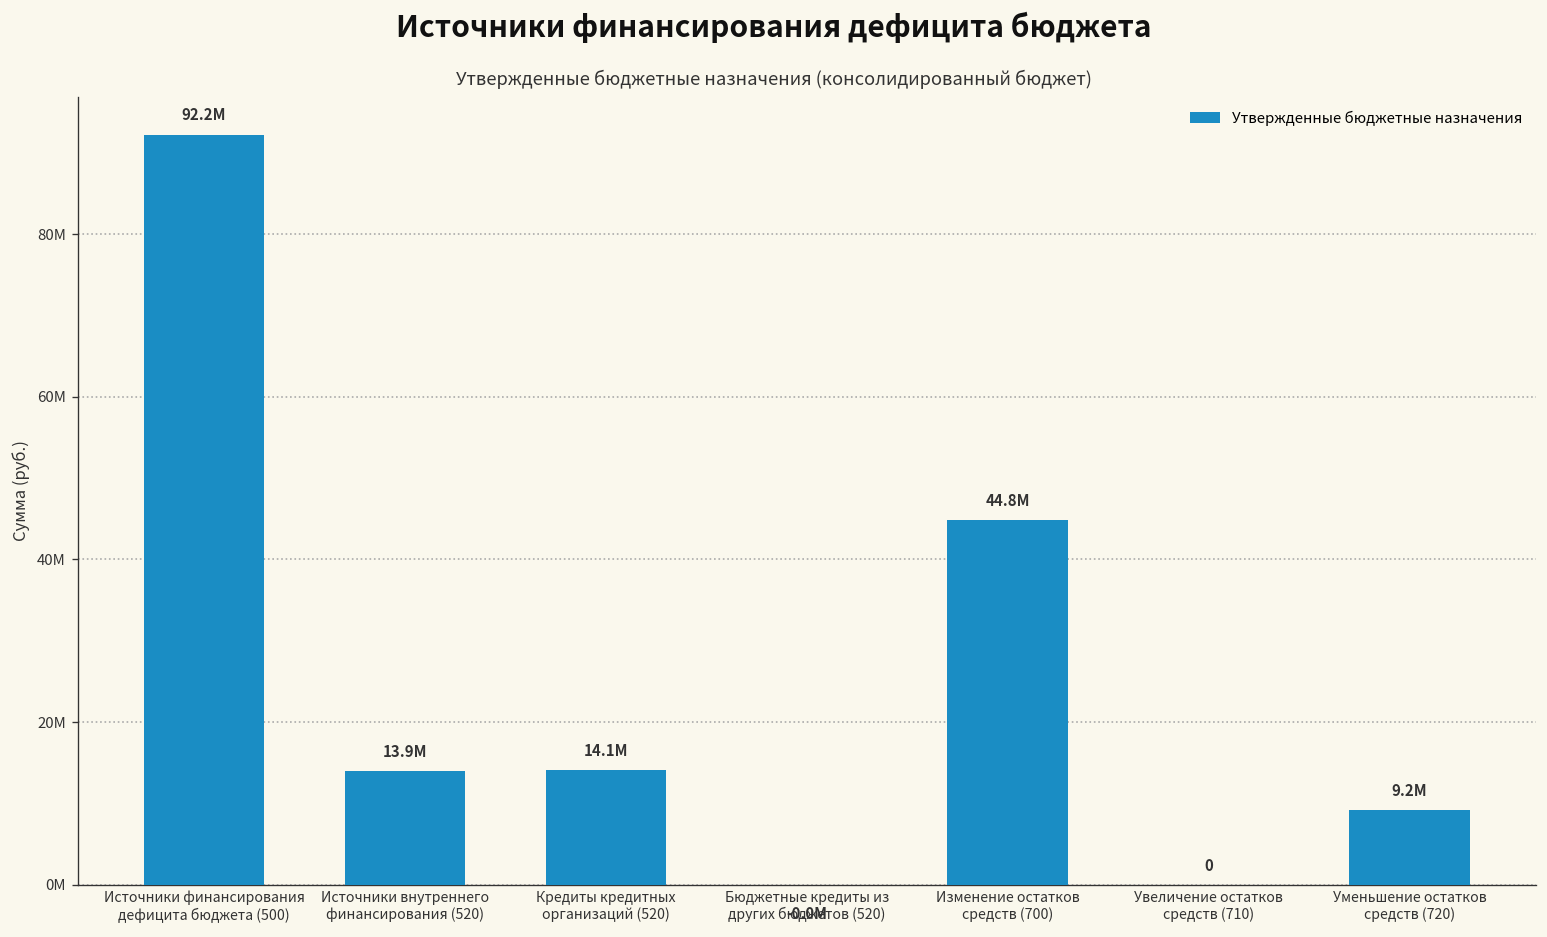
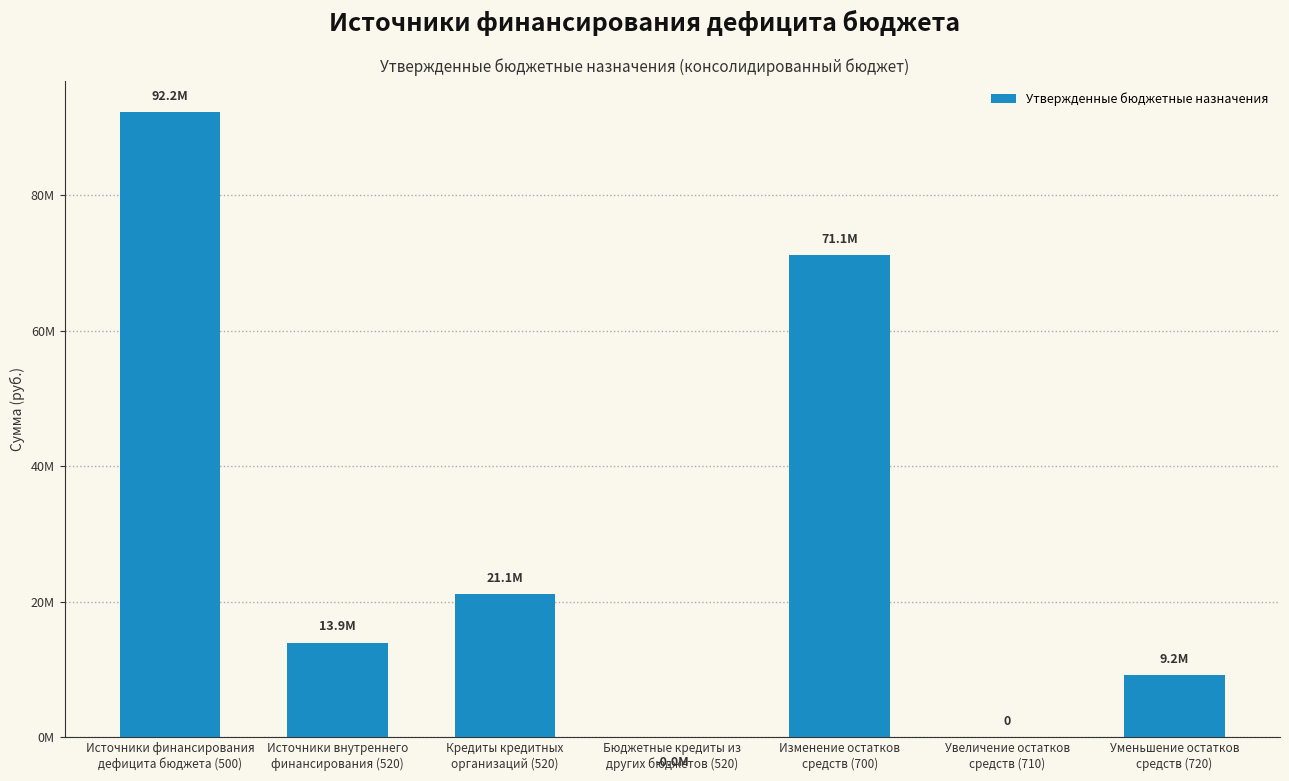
  {
    "Источники финансирования дефицита бюджета (500)": "92.2M",
    "Источники внутреннего финансирования (520)": "13.9M",
-   "Кредиты кредитных организаций (520)": "14.1M",
-   "Изменение остатков средств (700)": "44.8M",
+   "Кредиты кредитных организаций (520)": "21.1M",
+   "Изменение остатков средств (700)": "71.1M",
    "Увеличение остатков средств (710)": "0",
    "Уменьшение остатков средств (720)": "9.2M"
  }
